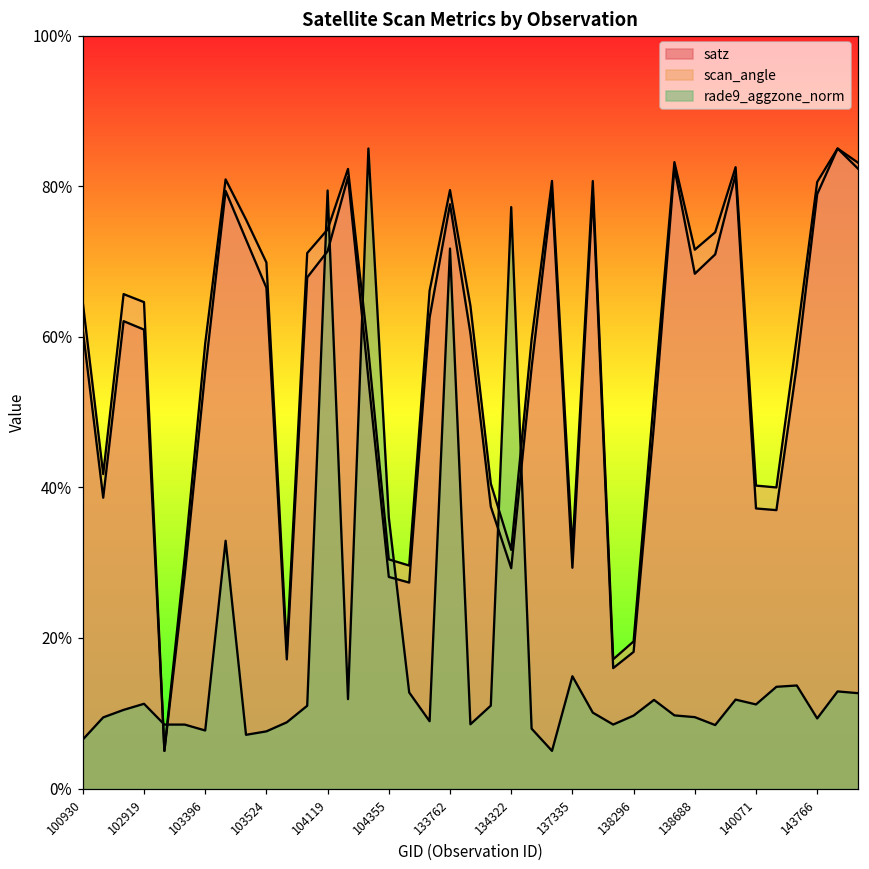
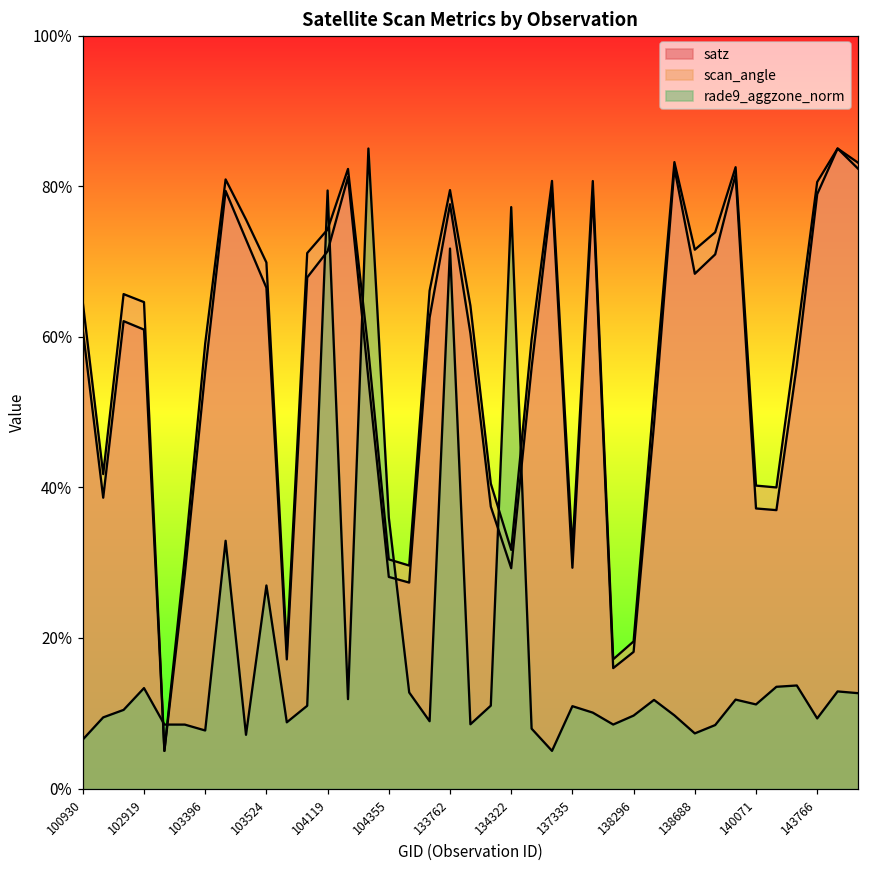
  {
    "rade9_aggzone_norm": {
      "100930": "7%",
-     "102919": "11%",
+     "102919": "13%",
      "103396": "8%",
-     "103524": "8%",
+     "103524": "27%",
      "104119": "79%",
      "104355": "36%",
      "133762": "72%",
      "134322": "77%",
-     "137335": "15%",
+     "137335": "11%",
      "138296": "10%",
-     "138688": "9%",
+     "138688": "7%",
      "140071": "11%",
      "143766": "9%"
    }
  }
